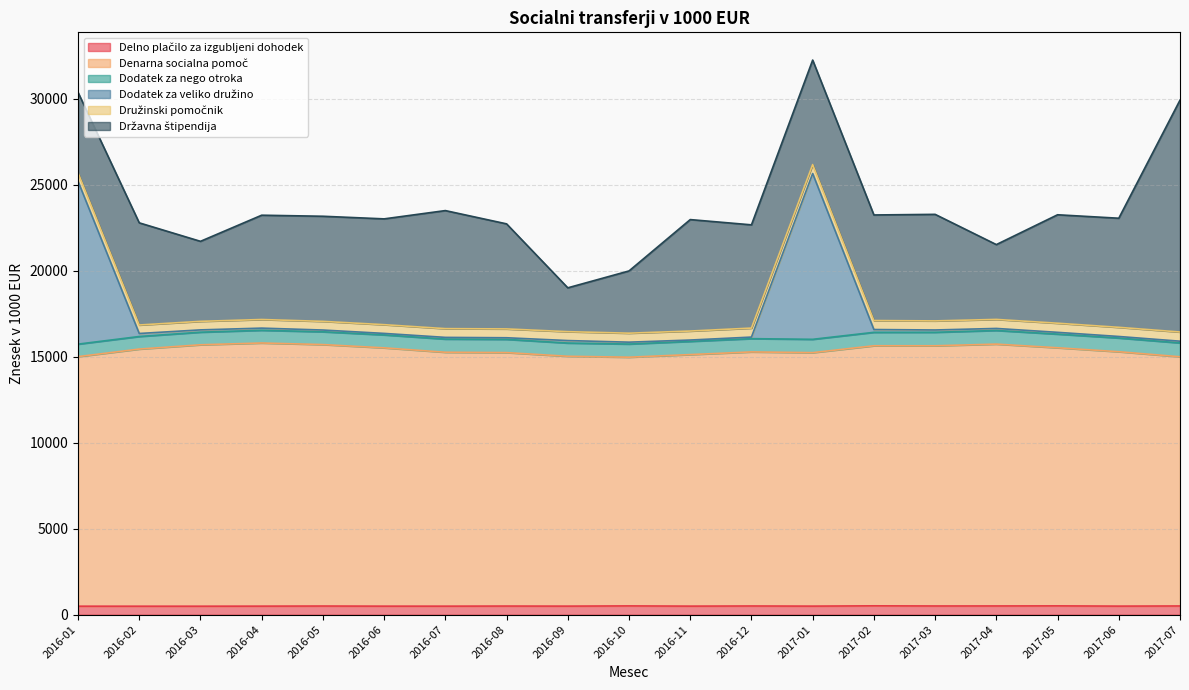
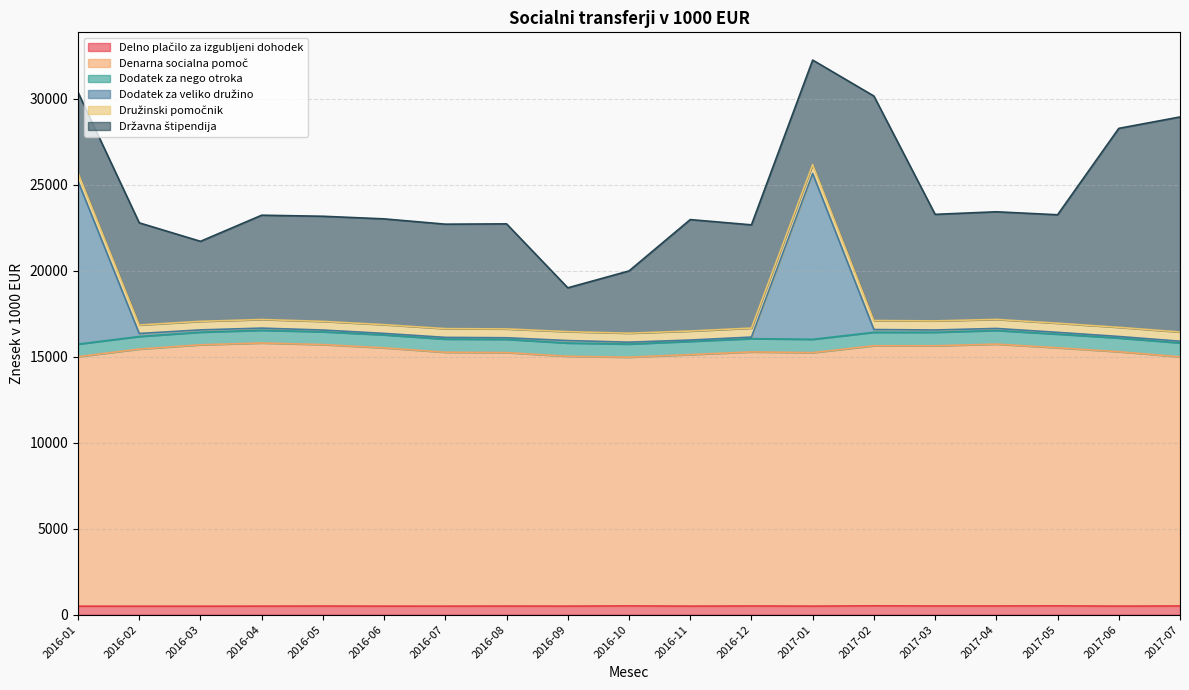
  {
    "Delno plačilo za izgubljeni dohodek": {
      "2016-01": 500,
      "2016-02": 500,
      "2016-03": 500,
      "2016-04": 500,
      "2016-05": 500,
      "2016-06": 500,
      "2016-07": 500,
      "2016-08": 500,
      "2016-09": 500,
      "2016-10": 500,
      "2016-11": 500,
      "2016-12": 500,
      "2017-01": 500,
      "2017-02": 500,
      "2017-03": 500,
      "2017-04": 500,
      "2017-05": 500,
      "2017-06": 500,
      "2017-07": 500
    },
    "Državna štipendija": {
      "2016-01": 4700,
      "2016-02": 5900,
      "2016-03": 4700,
      "2016-04": 6100,
      "2016-05": 6100,
      "2016-06": 6200,
-     "2016-07": 6900,
+     "2016-07": 6100,
      "2016-08": 6100,
      "2016-09": 2600,
      "2016-10": 3600,
      "2016-11": 6500,
      "2016-12": 6000,
      "2017-01": 6100,
-     "2017-02": 6100,
+     "2017-02": 13100,
      "2017-03": 6200,
-     "2017-04": 4400,
+     "2017-04": 6300,
      "2017-05": 6300,
-     "2017-06": 6300,
-     "2017-07": 13500
+     "2017-06": 11600,
+     "2017-07": 12500
    }
  }
